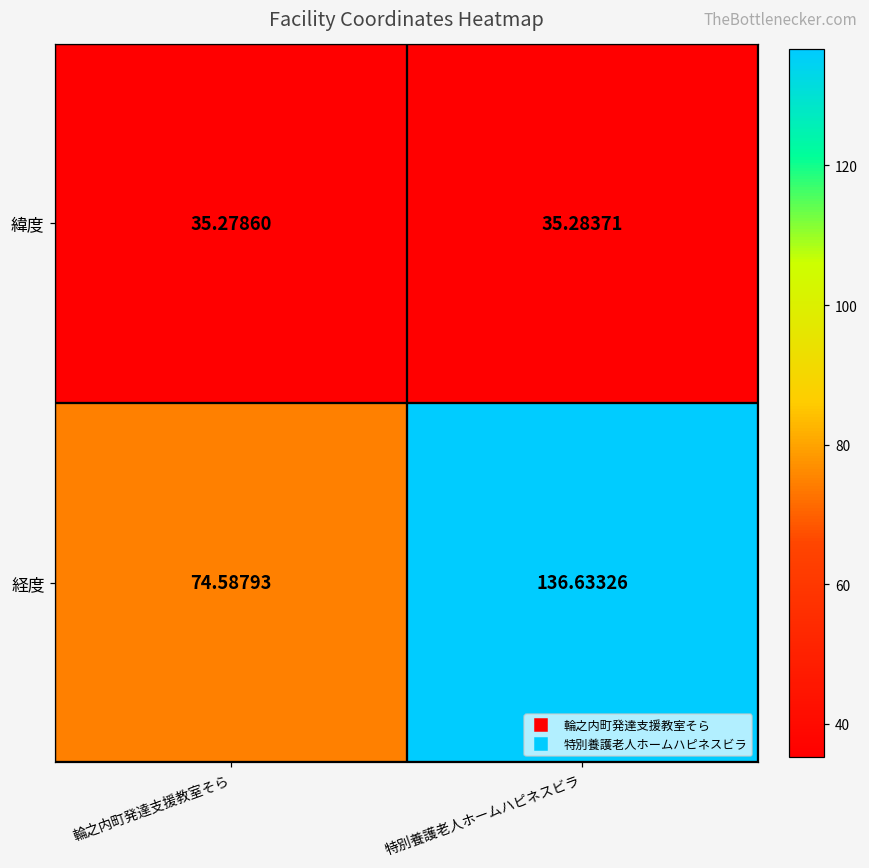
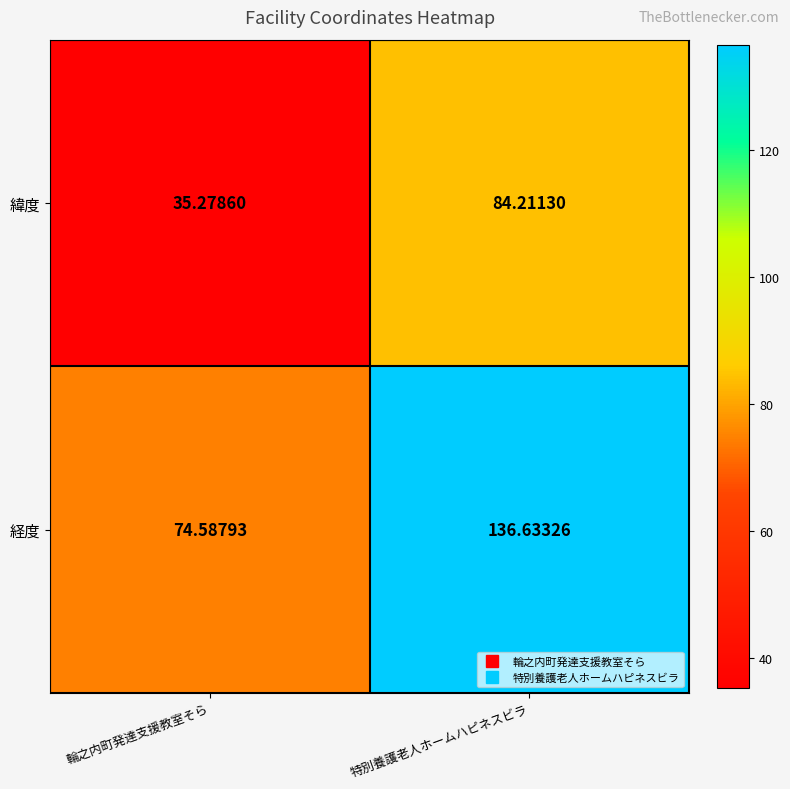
  {
    "緯度": {
      "輪之内町発達支援教室そら": 35.27860,
-     "特別養護老人ホームハピネスビラ": 35.28371
+     "特別養護老人ホームハピネスビラ": 84.21130
    },
    "経度": {
      "輪之内町発達支援教室そら": 74.58793,
      "特別養護老人ホームハピネスビラ": 136.63326
    }
  }
